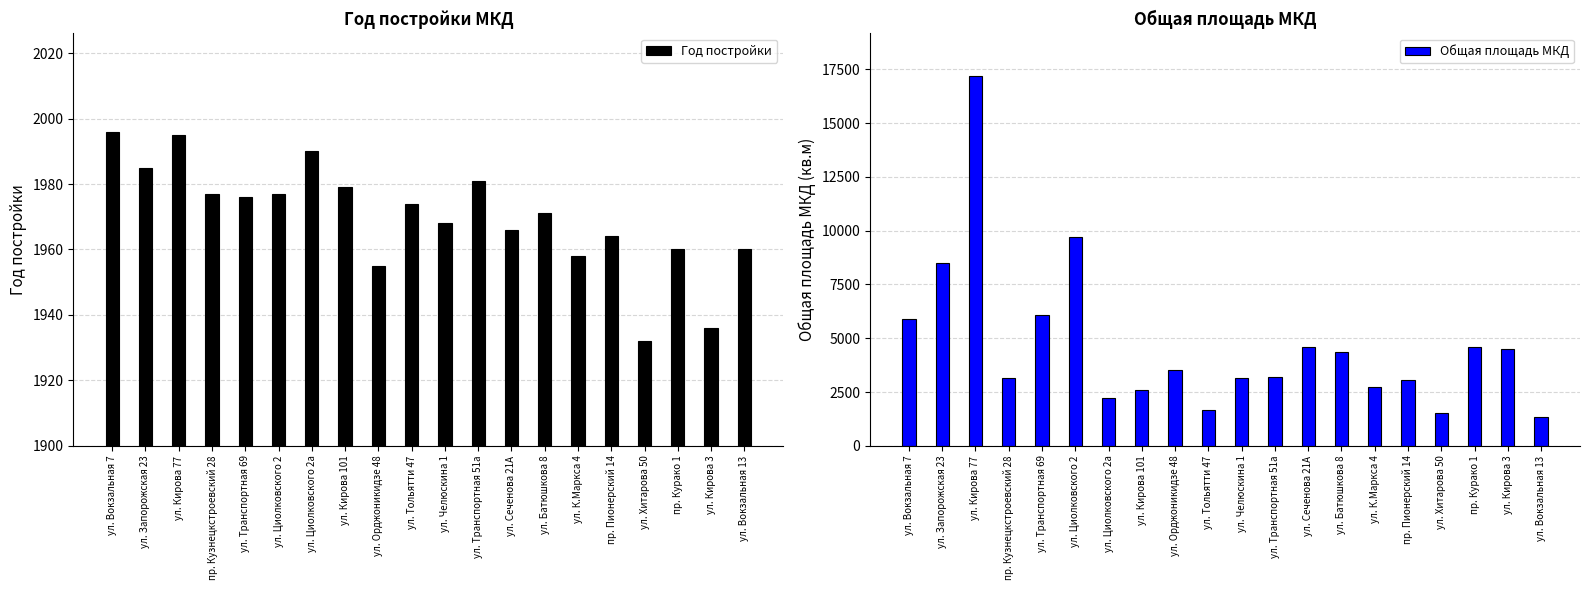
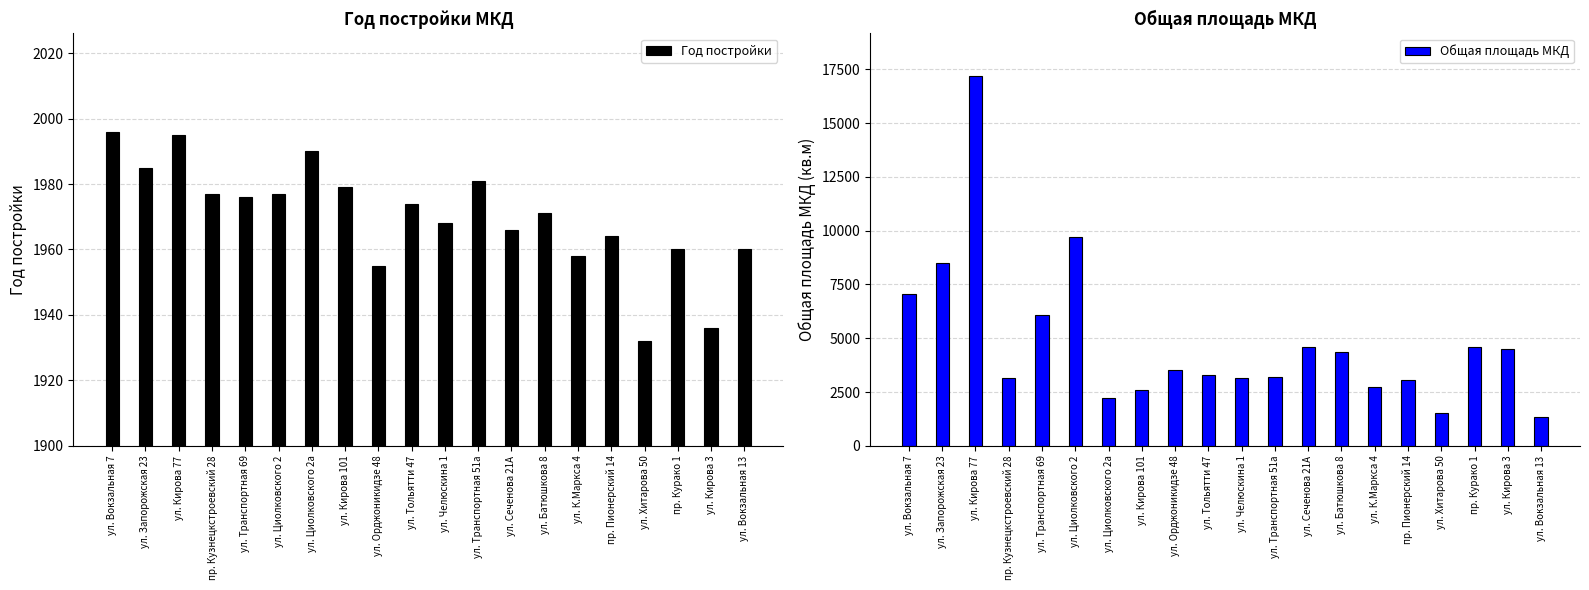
  {
    "Год постройки МКД": {
      "ул. Вокзальная 7": 1996,
      "ул. Запорожская 23": 1985,
      "ул. Кирова 77": 1995,
      "пр. Кузнецкстроевский 28": 1977,
      "ул. Транспортная 69": 1976,
      "ул. Циолковского 2": 1977,
      "ул. Циолковского 2а": 1990,
      "ул. Кирова 101": 1979,
      "ул. Орджоникидзе 48": 1955,
      "ул. Тольятти 47": 1974,
      "ул. Челюскина 1": 1968,
      "ул. Транспортная 51а": 1981,
      "ул. Сеченова 21А": 1966,
      "ул. Батюшкова 8": 1971,
      "ул. К.Маркса 4": 1958,
      "пр. Пионерский 14": 1964,
      "ул. Хитарова 50": 1932,
      "пр. Курако 1": 1960,
      "ул. Кирова 3": 1936,
      "ул. Вокзальная 13": 1960
    },
    "Общая площадь МКД": {
-     "ул. Вокзальная 7": 5900,
+     "ул. Вокзальная 7": 7100,
      "ул. Запорожская 23": 8500,
      "ул. Кирова 77": 17200,
      "пр. Кузнецкстроевский 28": 3200,
      "ул. Транспортная 69": 6100,
      "ул. Циолковского 2": 9700,
      "ул. Циолковского 2а": 2200,
      "ул. Кирова 101": 2600,
      "ул. Орджоникидзе 48": 3500,
-     "ул. Тольятти 47": 1700,
+     "ул. Тольятти 47": 3300,
      "ул. Челюскина 1": 3100,
      "ул. Транспортная 51а": 3200,
      "ул. Сеченова 21А": 4600,
      "ул. Батюшкова 8": 4400,
      "ул. К.Маркса 4": 2800,
      "пр. Пионерский 14": 3000,
      "ул. Хитарова 50": 1500,
      "пр. Курако 1": 4600,
      "ул. Кирова 3": 4500,
      "ул. Вокзальная 13": 1300
    }
  }
